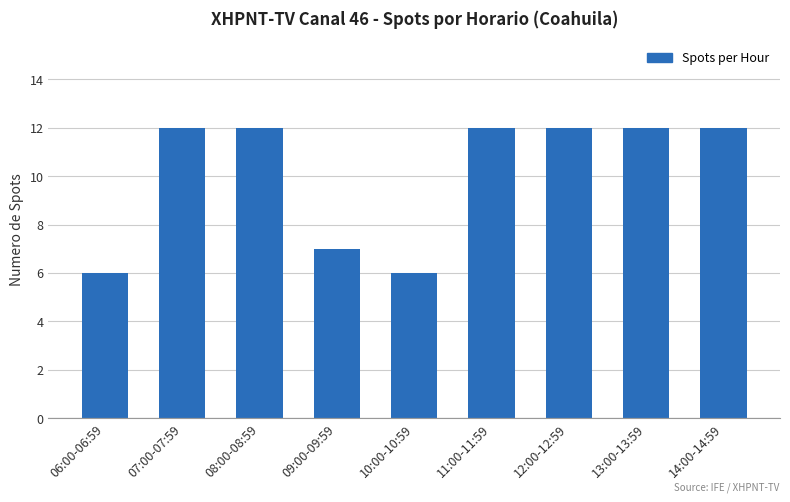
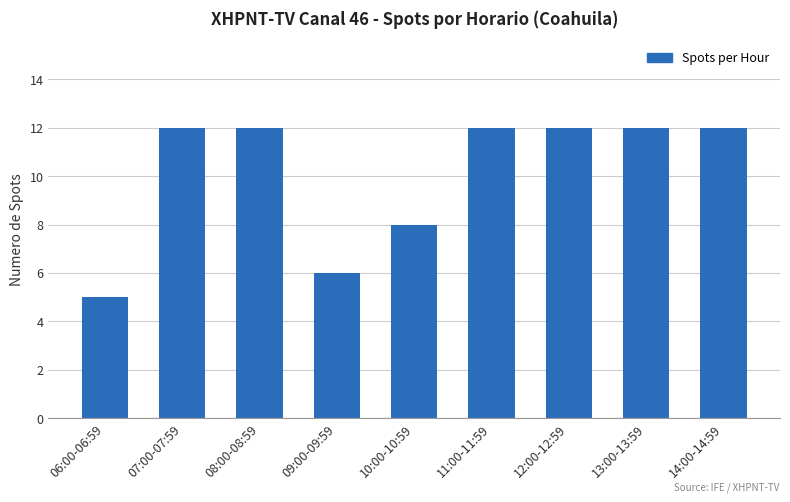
  {
-   "06:00-06:59": 6,
+   "06:00-06:59": 5,
    "07:00-07:59": 12,
    "08:00-08:59": 12,
-   "09:00-09:59": 7,
-   "10:00-10:59": 6,
+   "09:00-09:59": 6,
+   "10:00-10:59": 8,
    "11:00-11:59": 12,
    "12:00-12:59": 12,
    "13:00-13:59": 12,
    "14:00-14:59": 12
  }
